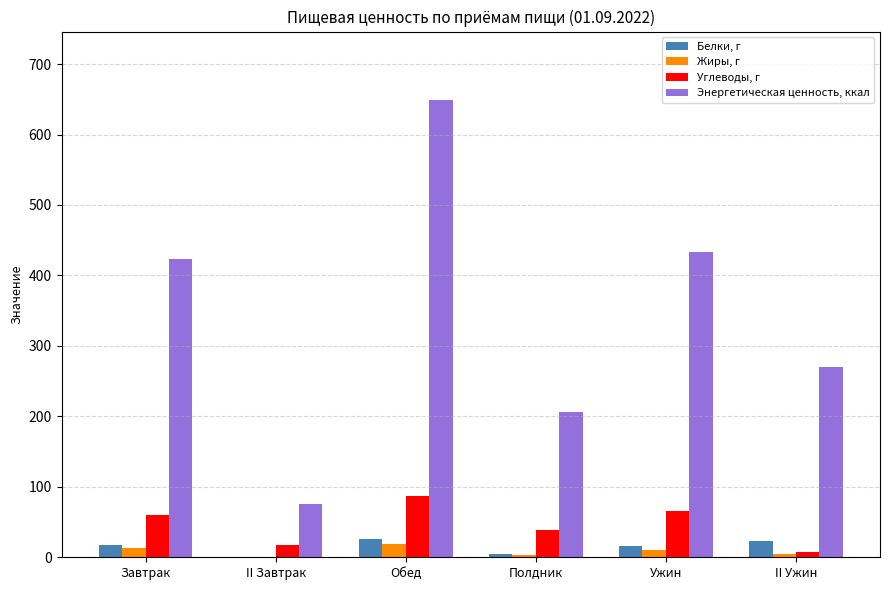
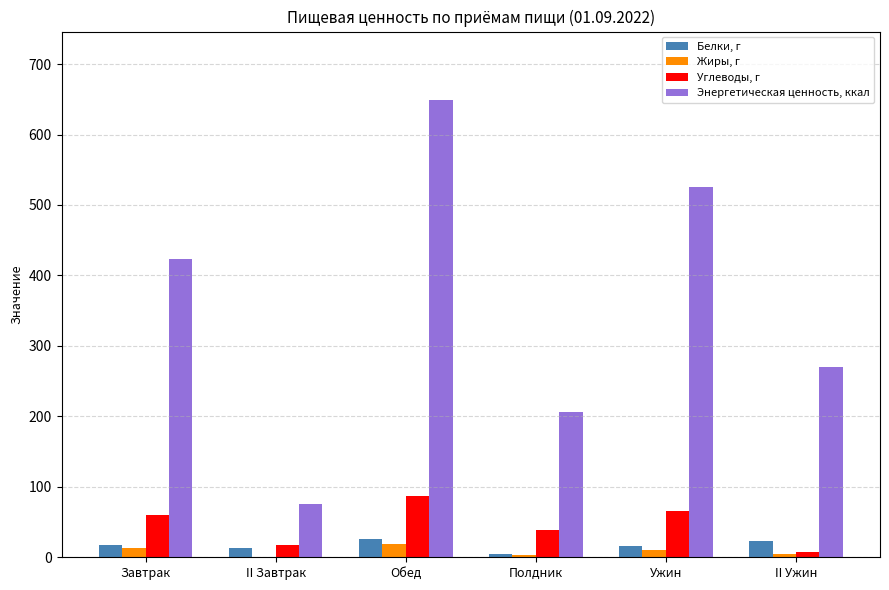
  {
    "Белки, г": {
      "Завтрак": 20,
-     "II Завтрак": 0,
+     "II Завтрак": 10,
      "Обед": 30,
      "Полдник": 0,
      "Ужин": 20,
      "II Ужин": 20
    },
    "Жиры, г": {
      "Завтрак": 10,
      "Обед": 20,
      "Полдник": 0,
      "Ужин": 10,
      "II Ужин": 0
    },
    "Углеводы, г": {
      "Завтрак": 60,
      "II Завтрак": 20,
      "Обед": 90,
      "Полдник": 40,
      "Ужин": 70,
      "II Ужин": 10
    },
    "Энергетическая ценность, ккал": {
      "Завтрак": 420,
      "II Завтрак": 80,
      "Обед": 650,
      "Полдник": 210,
-     "Ужин": 430,
+     "Ужин": 530,
      "II Ужин": 270
    }
  }
